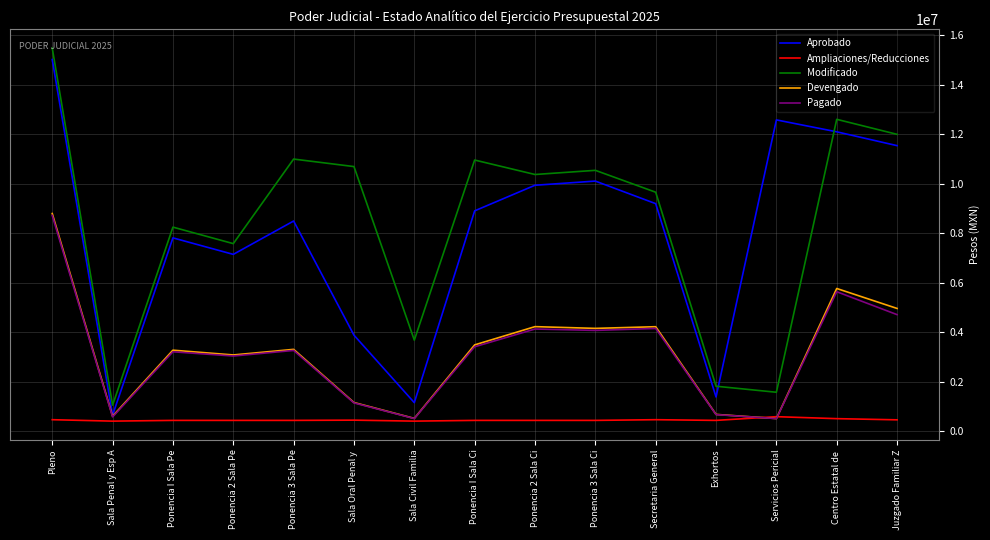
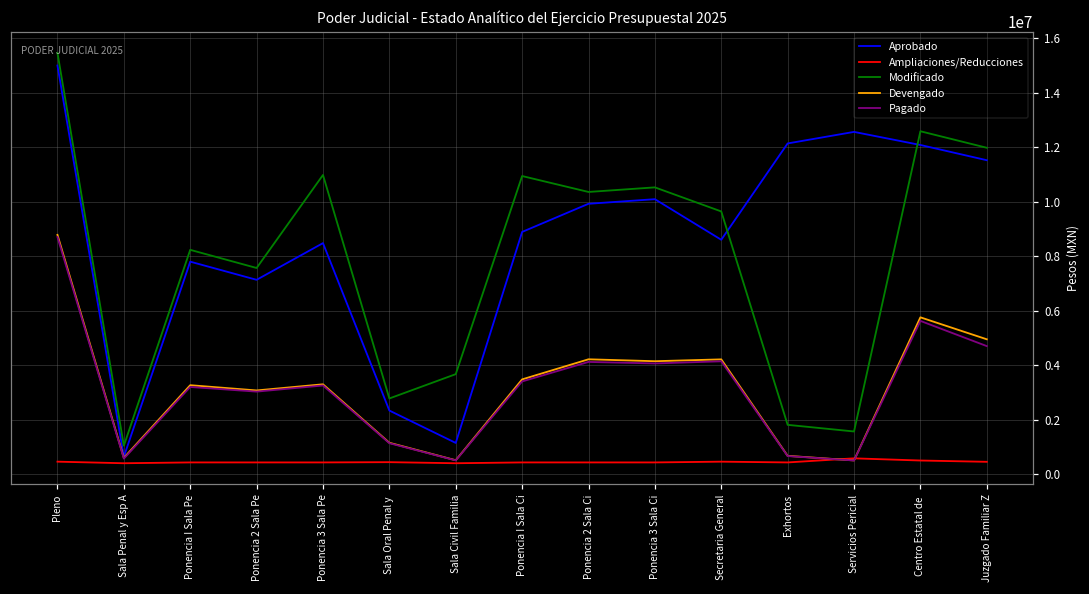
  {
    "Aprobado": {
      "Pleno": 15000000,
      "Ponencia I Sala Pe": 7800000,
      "Ponencia 2 Sala Pe": 7100000,
      "Ponencia 3 Sala Pe": 8500000,
-     "Sala Oral Penal y": 3900000,
+     "Sala Oral Penal y": 2300000,
      "Sala Civil Familia": 1200000,
      "Ponencia I Sala Ci": 8900000,
      "Ponencia 2 Sala Ci": 9900000,
      "Ponencia 3 Sala Ci": 10100000,
-     "Secretaria General": 9200000,
-     "Exhortos": 1400000,
+     "Secretaria General": 8600000,
+     "Exhortos": 12100000,
      "Servicios Pericial": 12600000,
      "Centro Estatal de": 12100000,
      "Juzgado Familiar Z": 11500000
    },
    "Ampliaciones/Reducciones": {
      "Pleno": 500000,
      "Sala Penal y Esp A": 400000,
      "Ponencia I Sala Pe": 400000,
      "Ponencia 2 Sala Pe": 400000,
      "Ponencia 3 Sala Pe": 400000,
      "Sala Oral Penal y": 400000,
      "Sala Civil Familia": 400000,
      "Ponencia I Sala Ci": 400000,
      "Ponencia 2 Sala Ci": 400000,
      "Ponencia 3 Sala Ci": 400000,
      "Secretaria General": 500000,
      "Exhortos": 400000,
      "Centro Estatal de": 500000,
      "Juzgado Familiar Z": 500000
    },
    "Modificado": {
      "Sala Penal y Esp A": 1000000,
      "Ponencia I Sala Pe": 8200000,
      "Ponencia 2 Sala Pe": 7600000,
      "Ponencia 3 Sala Pe": 11000000,
-     "Sala Oral Penal y": 10700000,
+     "Sala Oral Penal y": 2800000,
      "Sala Civil Familia": 3700000,
      "Ponencia I Sala Ci": 10900000,
      "Ponencia 2 Sala Ci": 10400000,
      "Ponencia 3 Sala Ci": 10500000,
      "Secretaria General": 9600000,
      "Exhortos": 1800000,
      "Servicios Pericial": 1600000,
      "Centro Estatal de": 12600000,
      "Juzgado Familiar Z": 12000000
    },
    "Devengado": {
      "Centro Estatal de": 5800000,
      "Juzgado Familiar Z": 5000000
    },
    "Pagado": {
      "Centro Estatal de": 5600000,
      "Juzgado Familiar Z": 4700000
    }
  }
